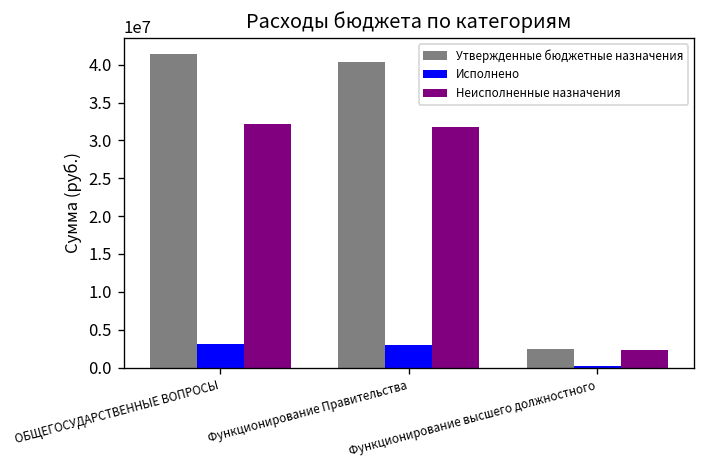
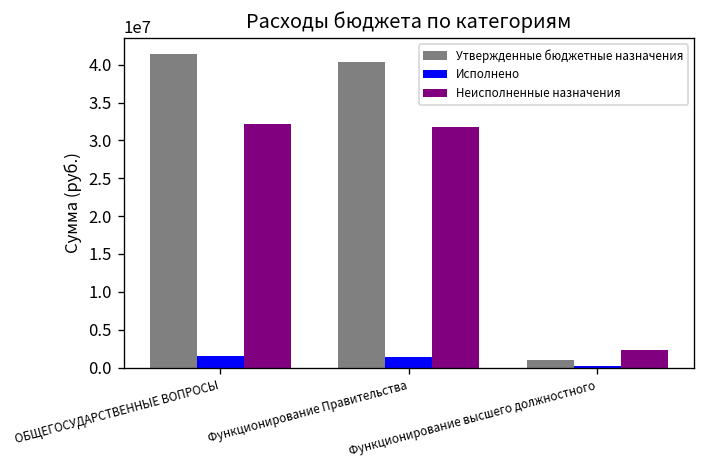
  {
    "Утвержденные бюджетные назначения": {
      "ОБЩЕГОСУДАРСТВЕННЫЕ ВОПРОСЫ": 41000000,
      "Функционирование Правительства": 40000000,
-     "Функционирование высшего должностного": 2000000
+     "Функционирование высшего должностного": 1000000
    },
    "Исполнено": {
-     "ОБЩЕГОСУДАРСТВЕННЫЕ ВОПРОСЫ": 3000000,
-     "Функционирование Правительства": 3000000
+     "ОБЩЕГОСУДАРСТВЕННЫЕ ВОПРОСЫ": 2000000,
+     "Функционирование Правительства": 1000000
    },
    "Неисполненные назначения": {
      "ОБЩЕГОСУДАРСТВЕННЫЕ ВОПРОСЫ": 32000000,
      "Функционирование Правительства": 32000000,
      "Функционирование высшего должностного": 2000000
    }
  }
